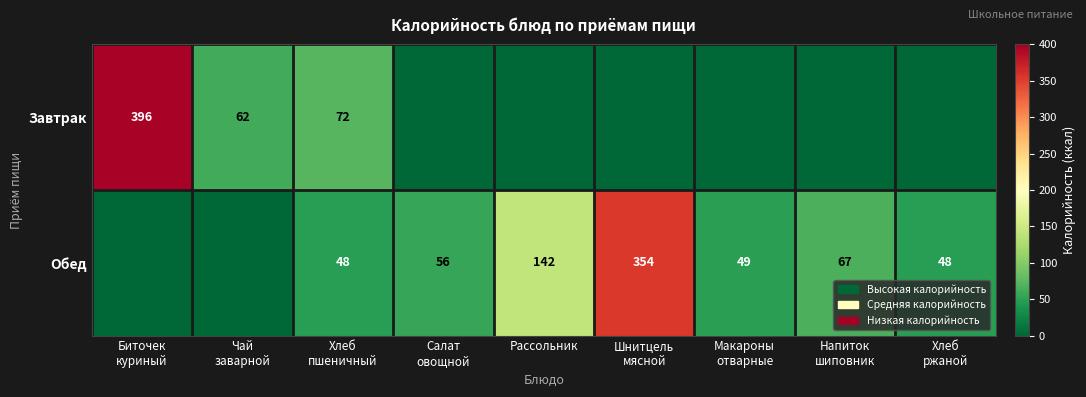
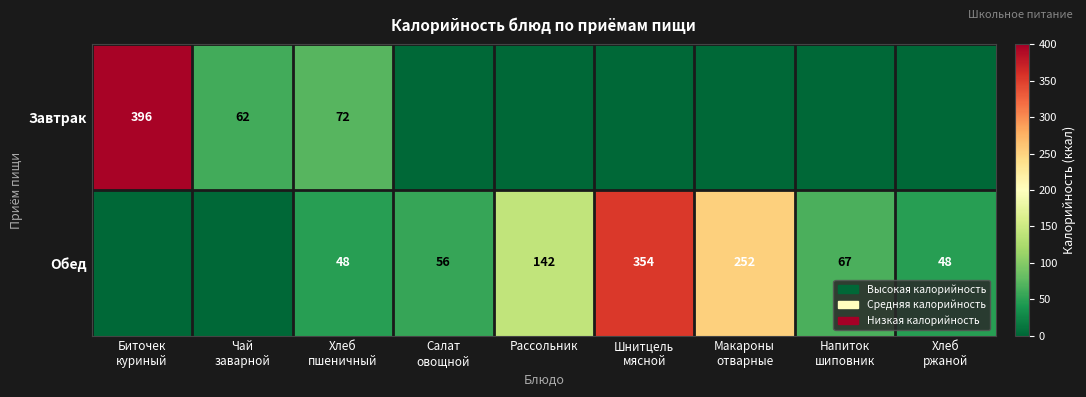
  {
    "Завтрак": {
      "Биточек куриный": 396,
      "Чай заварной": 62,
      "Хлеб пшеничный": 72
    },
    "Обед": {
      "Хлеб пшеничный": 48,
      "Салат овощной": 56,
      "Рассольник": 142,
      "Шнитцель мясной": 354,
-     "Макароны отварные": 49,
+     "Макароны отварные": 252,
      "Напиток шиповник": 67,
      "Хлеб ржаной": 48
    }
  }
